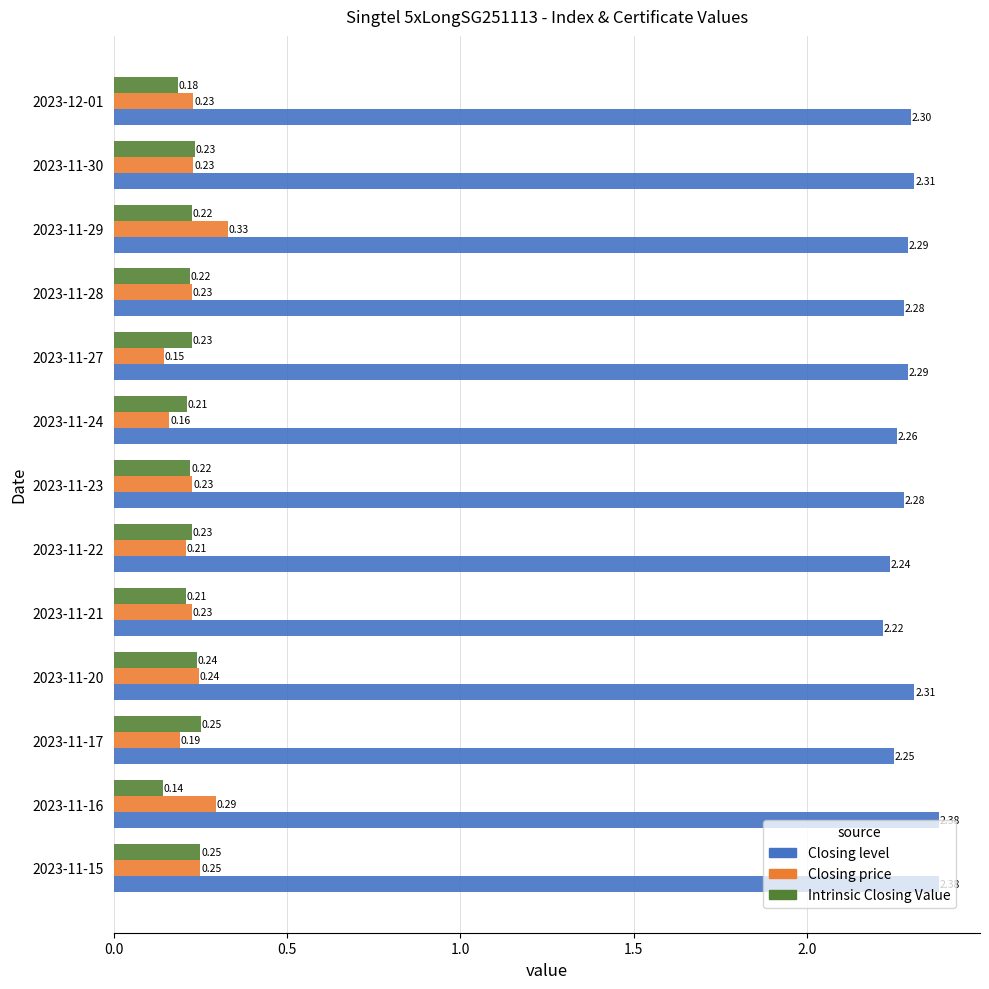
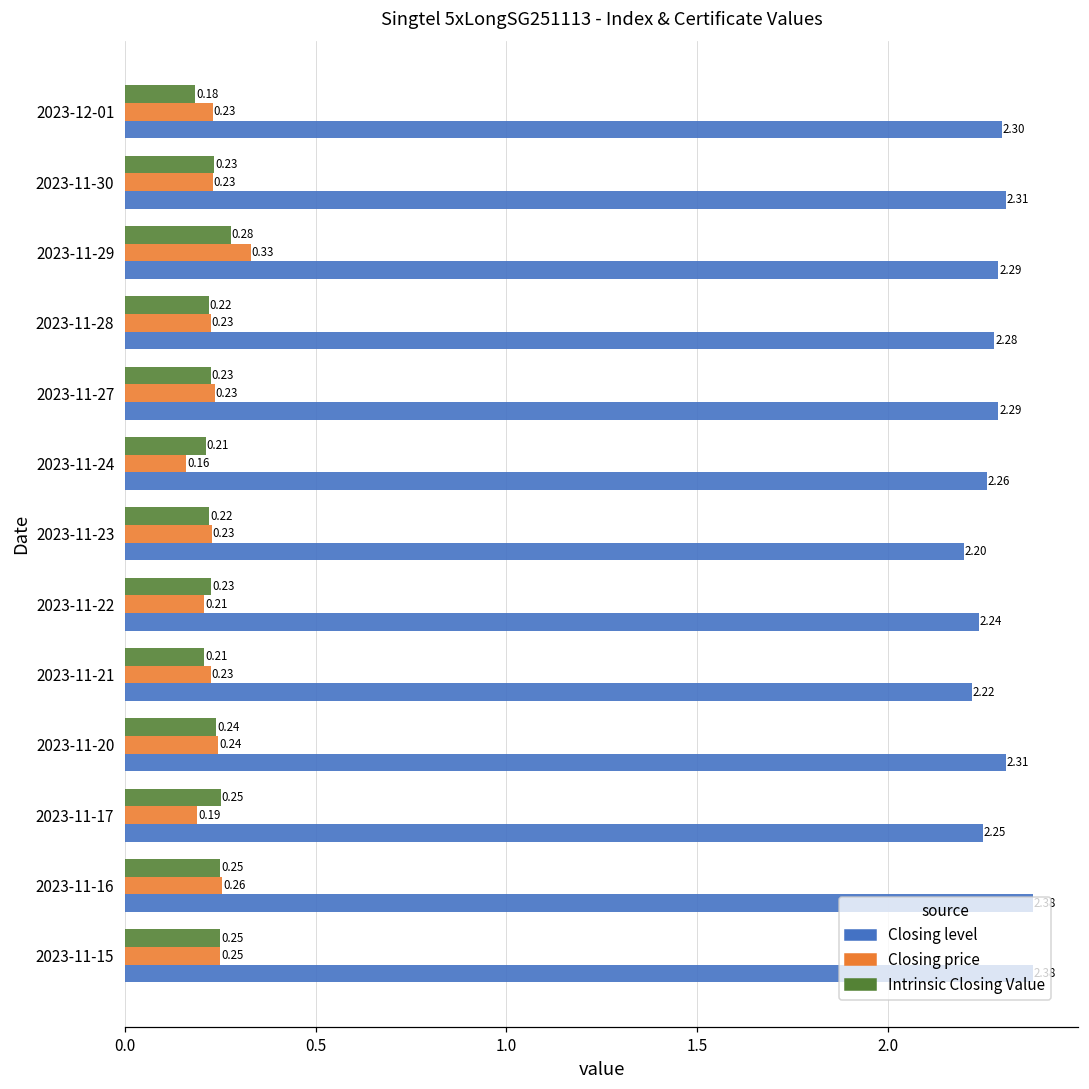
  {
    "Closing level": {
      "2023-12-01": 2.30,
      "2023-11-30": 2.31,
      "2023-11-29": 2.29,
      "2023-11-28": 2.28,
      "2023-11-27": 2.29,
      "2023-11-24": 2.26,
-     "2023-11-23": 2.28,
+     "2023-11-23": 2.20,
      "2023-11-22": 2.24,
      "2023-11-21": 2.22,
      "2023-11-20": 2.31,
      "2023-11-17": 2.25
    },
    "Closing price": {
      "2023-12-01": 0.23,
      "2023-11-30": 0.23,
      "2023-11-29": 0.33,
      "2023-11-28": 0.23,
-     "2023-11-27": 0.15,
+     "2023-11-27": 0.23,
      "2023-11-24": 0.16,
      "2023-11-23": 0.23,
      "2023-11-22": 0.21,
      "2023-11-21": 0.23,
      "2023-11-20": 0.24,
      "2023-11-17": 0.19,
-     "2023-11-16": 0.29,
+     "2023-11-16": 0.26,
      "2023-11-15": 0.25
    },
    "Intrinsic Closing Value": {
      "2023-12-01": 0.18,
      "2023-11-30": 0.23,
-     "2023-11-29": 0.22,
+     "2023-11-29": 0.28,
      "2023-11-28": 0.22,
      "2023-11-27": 0.23,
      "2023-11-24": 0.21,
      "2023-11-23": 0.22,
      "2023-11-22": 0.23,
      "2023-11-21": 0.21,
      "2023-11-20": 0.24,
      "2023-11-17": 0.25,
-     "2023-11-16": 0.14,
+     "2023-11-16": 0.25,
      "2023-11-15": 0.25
    }
  }
